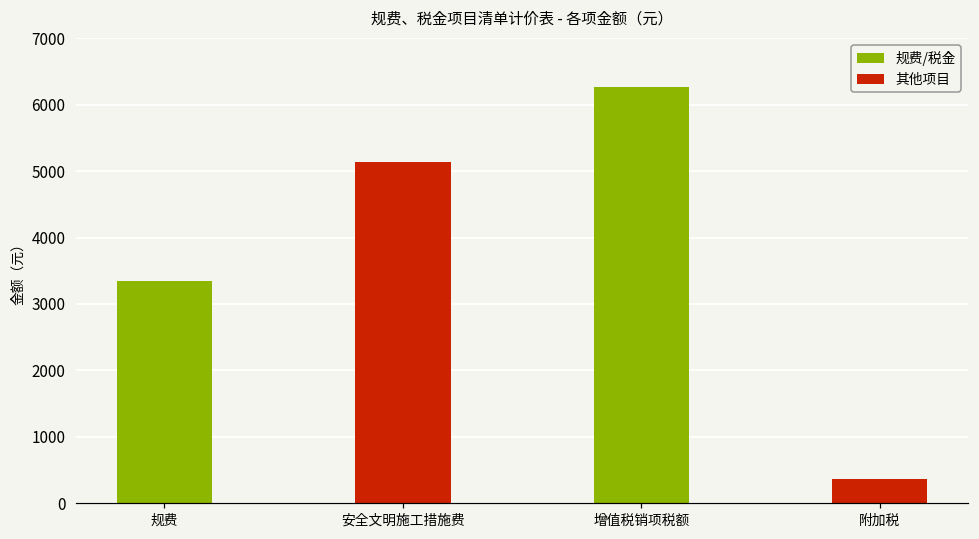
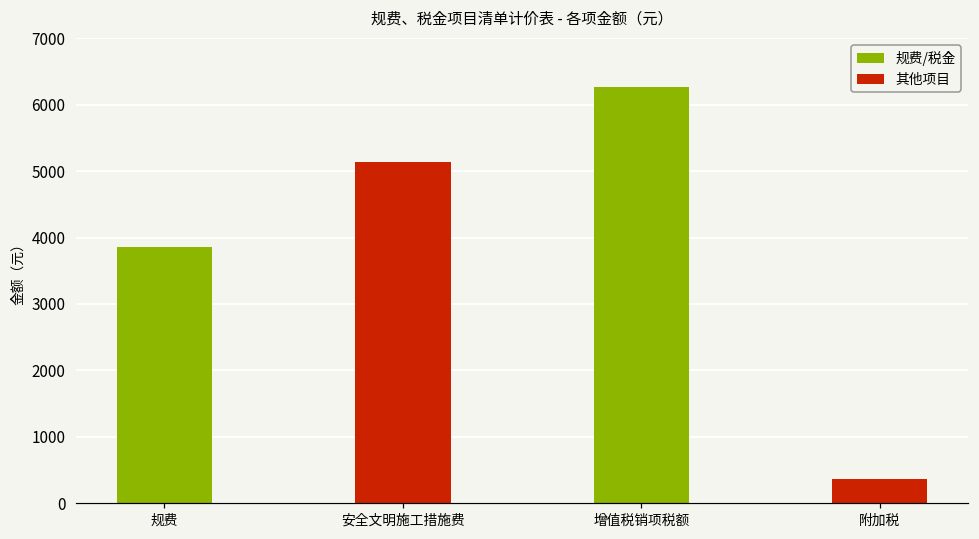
  {
-   "规费": 3300,
+   "规费": 3900,
    "安全文明施工措施费": 5100,
    "增值税销项税额": 6300,
    "附加税": 400
  }
